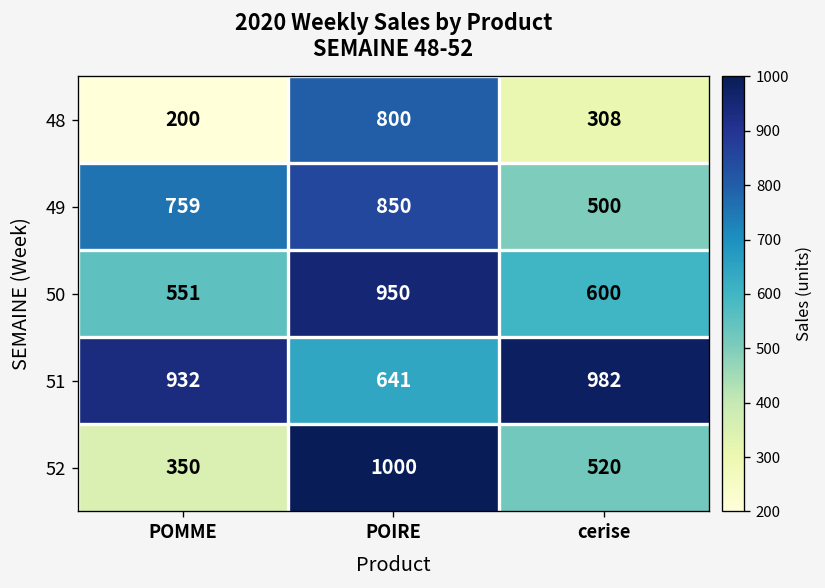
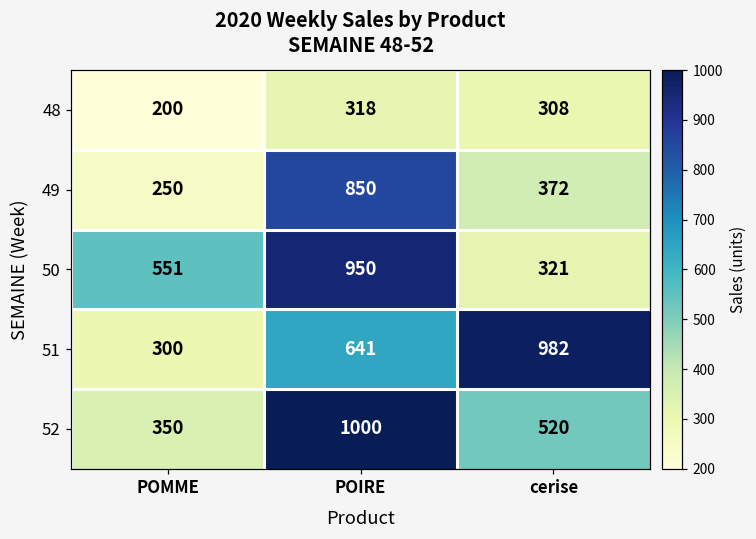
  {
    "48": {
      "POMME": 200,
-     "POIRE": 800,
+     "POIRE": 318,
      "cerise": 308
    },
    "49": {
-     "POMME": 759,
+     "POMME": 250,
      "POIRE": 850,
-     "cerise": 500
+     "cerise": 372
    },
    "50": {
      "POMME": 551,
      "POIRE": 950,
-     "cerise": 600
+     "cerise": 321
    },
    "51": {
-     "POMME": 932,
+     "POMME": 300,
      "POIRE": 641,
      "cerise": 982
    },
    "52": {
      "POMME": 350,
      "POIRE": 1000,
      "cerise": 520
    }
  }
